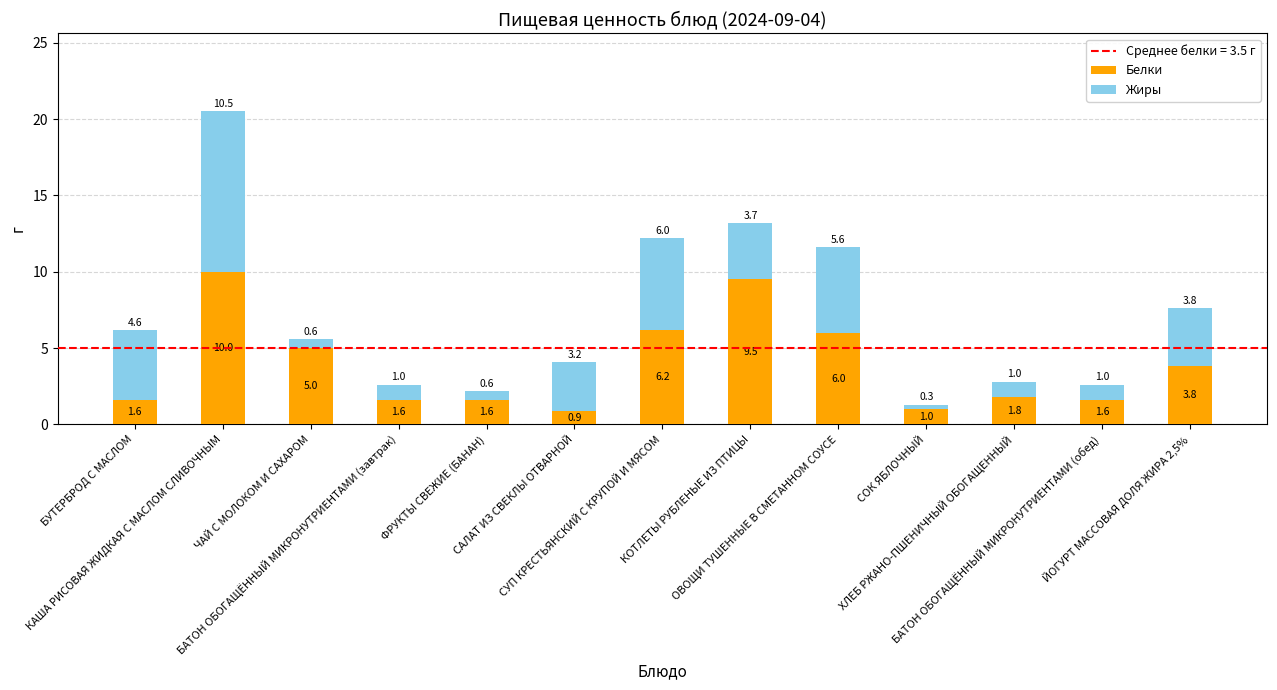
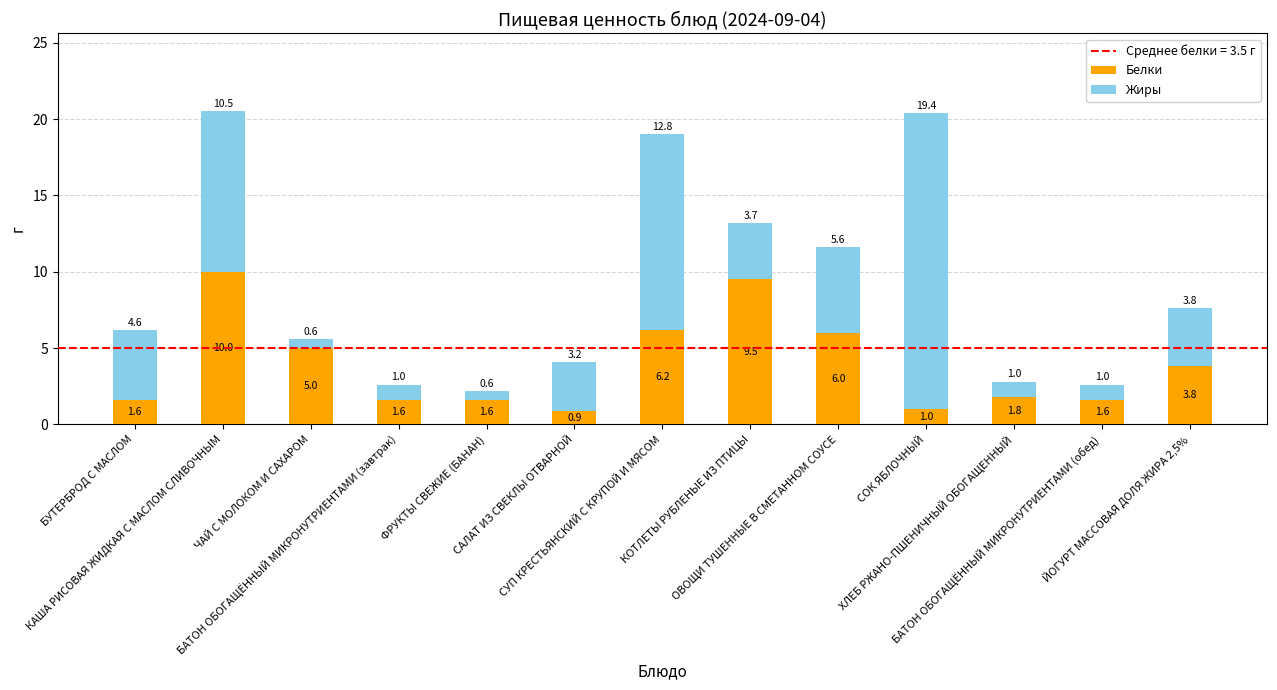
  {
    "Белки": {
      "БУТЕРБРОД С МАСЛОМ": 1.6,
      "КАША РИСОВАЯ ЖИДКАЯ С МАСЛОМ СЛИВОЧНЫМ": 10.0,
      "ЧАЙ С МОЛОКОМ И САХАРОМ": 5.0,
      "БАТОН ОБОГАЩЁННЫЙ МИКРОНУТРИЕНТАМИ (завтрак)": 1.6,
      "ФРУКТЫ СВЕЖИЕ (БАНАН)": 1.6,
      "САЛАТ ИЗ СВЕКЛЫ ОТВАРНОЙ": 0.9,
      "СУП КРЕСТЬЯНСКИЙ С КРУПОЙ И МЯСОМ": 6.2,
      "КОТЛЕТЫ РУБЛЕНЫЕ ИЗ ПТИЦЫ": 9.5,
      "ОВОЩИ ТУШЕННЫЕ В СМЕТАННОМ СОУСЕ": 6.0,
      "СОК ЯБЛОЧНЫЙ": 1.0,
      "ХЛЕБ РЖАНО-ПШЕНИЧНЫЙ ОБОГАЩЕННЫЙ": 1.8,
      "БАТОН ОБОГАЩЁННЫЙ МИКРОНУТРИЕНТАМИ (обед)": 1.6,
      "ЙОГУРТ МАССОВАЯ ДОЛЯ ЖИРА 2,5%": 3.8
    },
    "Жиры": {
      "БУТЕРБРОД С МАСЛОМ": 4.6,
      "КАША РИСОВАЯ ЖИДКАЯ С МАСЛОМ СЛИВОЧНЫМ": 10.5,
      "ЧАЙ С МОЛОКОМ И САХАРОМ": 0.6,
      "БАТОН ОБОГАЩЁННЫЙ МИКРОНУТРИЕНТАМИ (завтрак)": 1.0,
      "ФРУКТЫ СВЕЖИЕ (БАНАН)": 0.6,
      "САЛАТ ИЗ СВЕКЛЫ ОТВАРНОЙ": 3.2,
-     "СУП КРЕСТЬЯНСКИЙ С КРУПОЙ И МЯСОМ": 6.0,
+     "СУП КРЕСТЬЯНСКИЙ С КРУПОЙ И МЯСОМ": 12.8,
      "КОТЛЕТЫ РУБЛЕНЫЕ ИЗ ПТИЦЫ": 3.7,
      "ОВОЩИ ТУШЕННЫЕ В СМЕТАННОМ СОУСЕ": 5.6,
-     "СОК ЯБЛОЧНЫЙ": 0.3,
+     "СОК ЯБЛОЧНЫЙ": 19.4,
      "ХЛЕБ РЖАНО-ПШЕНИЧНЫЙ ОБОГАЩЕННЫЙ": 1.0,
      "БАТОН ОБОГАЩЁННЫЙ МИКРОНУТРИЕНТАМИ (обед)": 1.0,
      "ЙОГУРТ МАССОВАЯ ДОЛЯ ЖИРА 2,5%": 3.8
    }
  }
